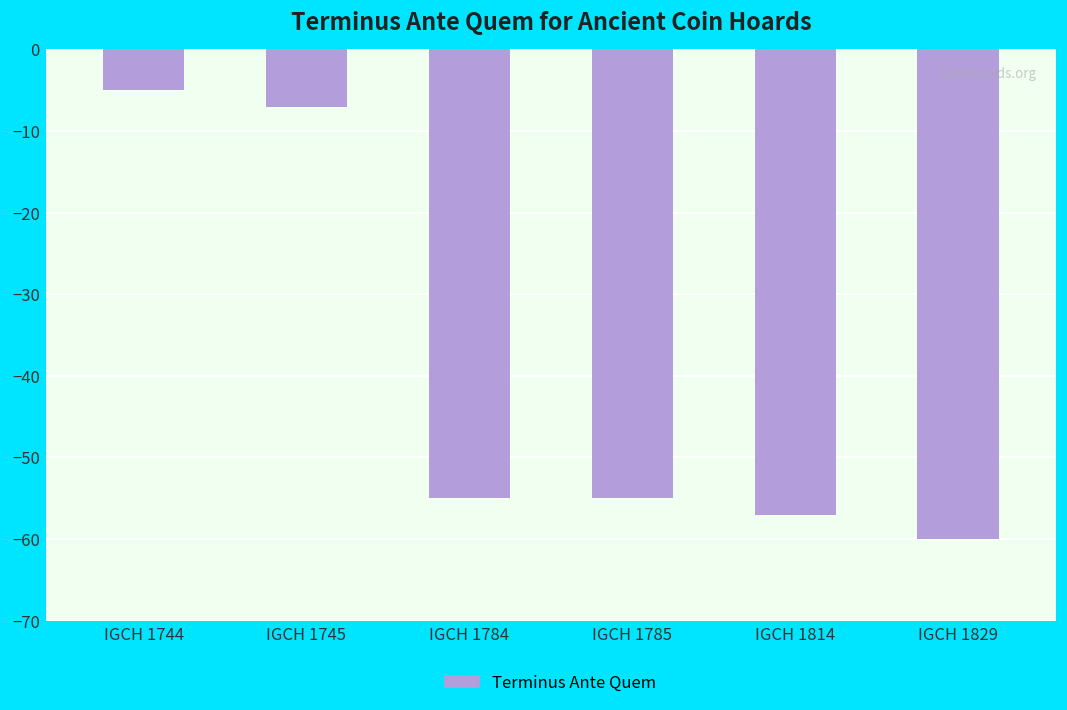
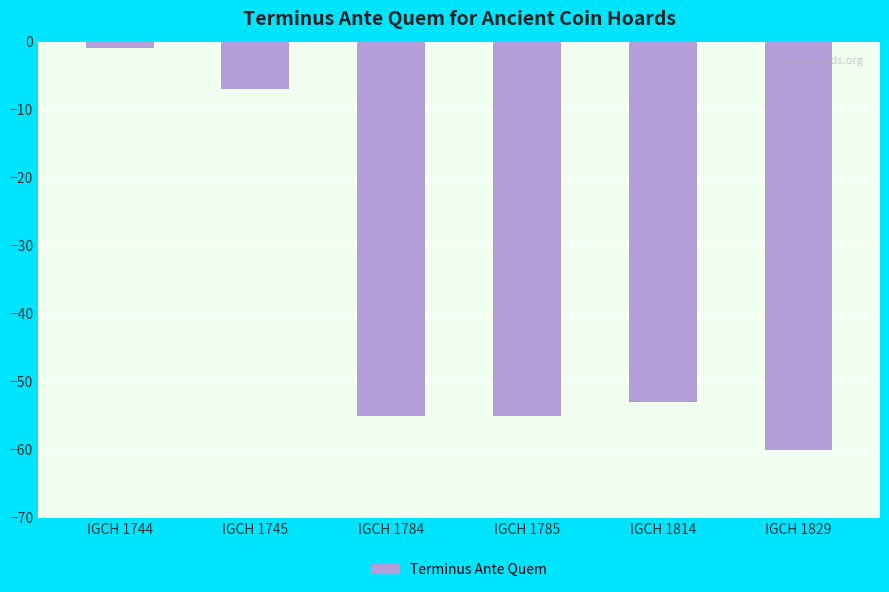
  {
-   "IGCH 1744": -5,
+   "IGCH 1744": -1,
    "IGCH 1745": -7,
    "IGCH 1784": -55,
    "IGCH 1785": -55,
-   "IGCH 1814": -57,
+   "IGCH 1814": -53,
    "IGCH 1829": -60
  }
